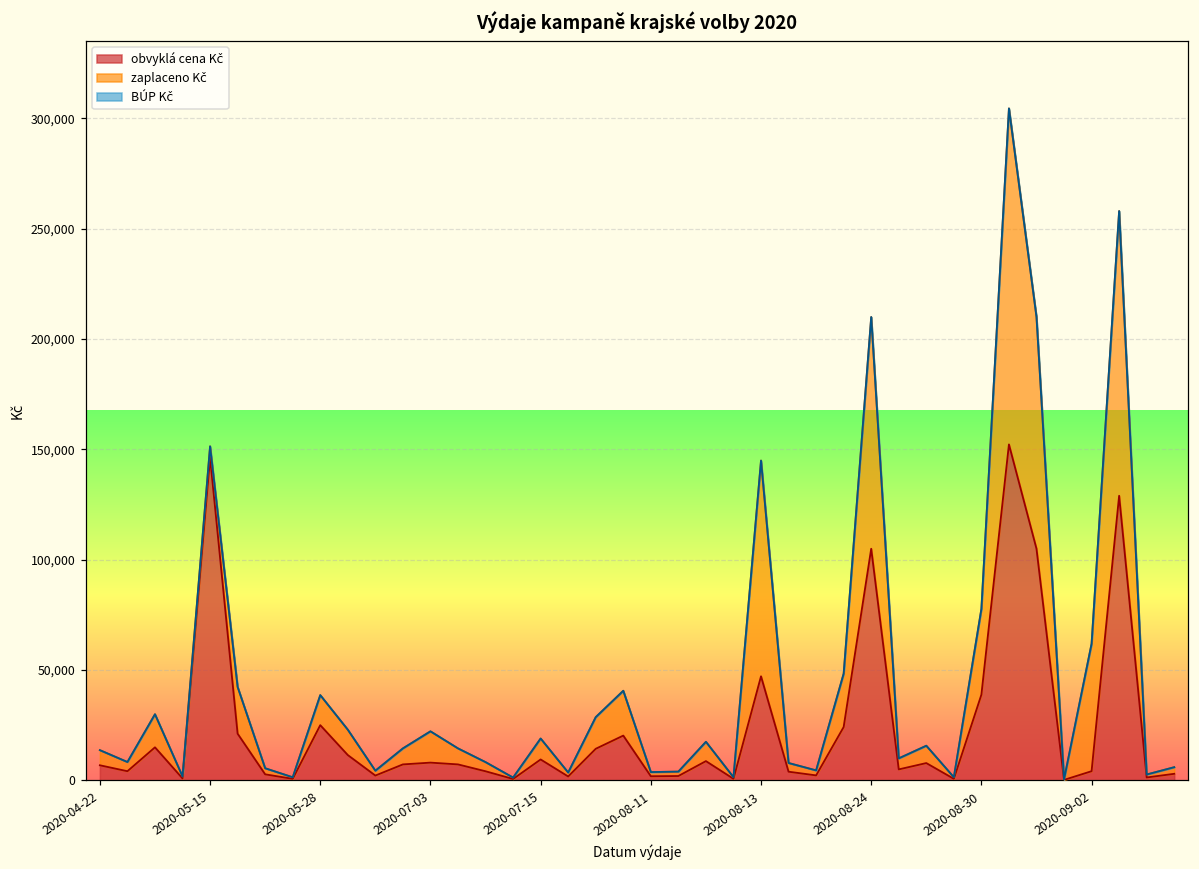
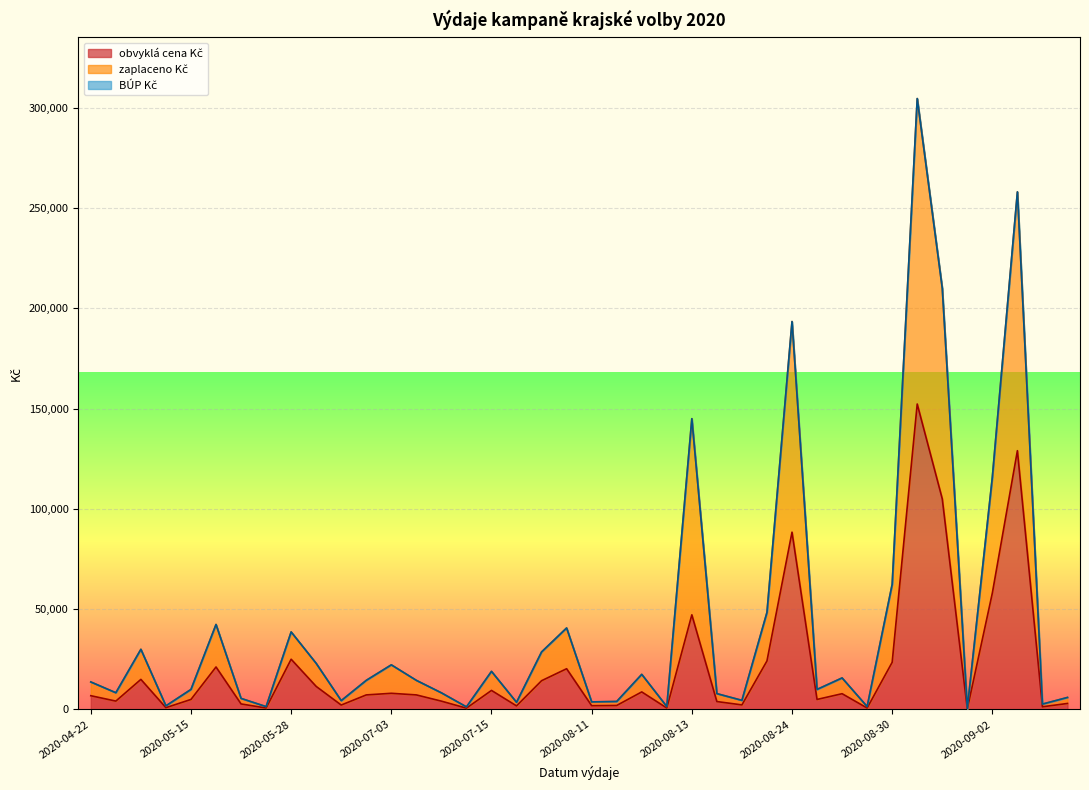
  {
    "obvyklá cena Kč": {
      "2020-04-22": "7,000",
-     "2020-05-15": "146,000",
+     "2020-05-15": "5,000",
      "2020-05-28": "25,000",
      "2020-07-03": "8,000",
      "2020-07-15": "10,000",
      "2020-08-11": "2,000",
      "2020-08-13": "47,000",
-     "2020-08-24": "105,000",
-     "2020-08-30": "39,000",
-     "2020-09-02": "4,000"
+     "2020-08-24": "88,000",
+     "2020-08-30": "24,000",
+     "2020-09-02": "58,000"
    }
  }
